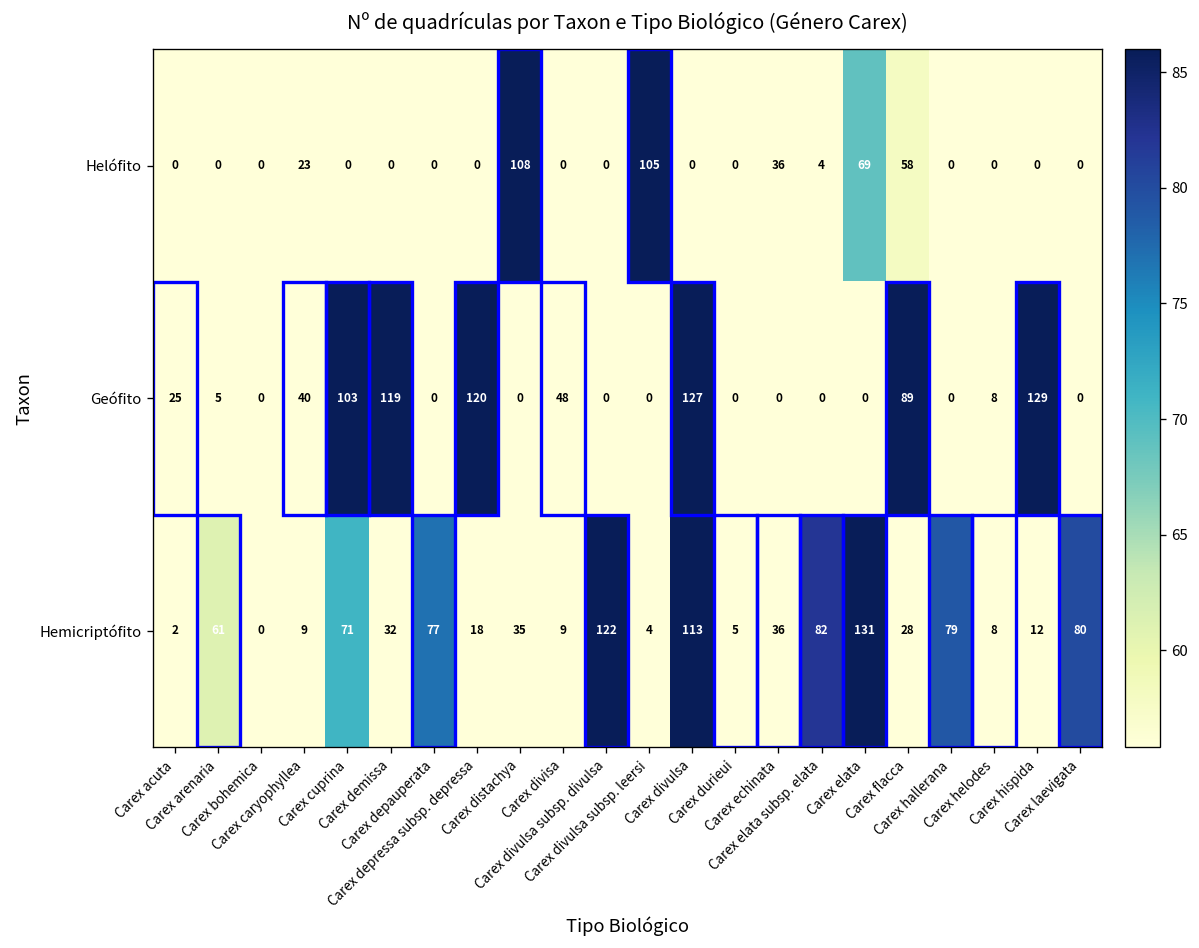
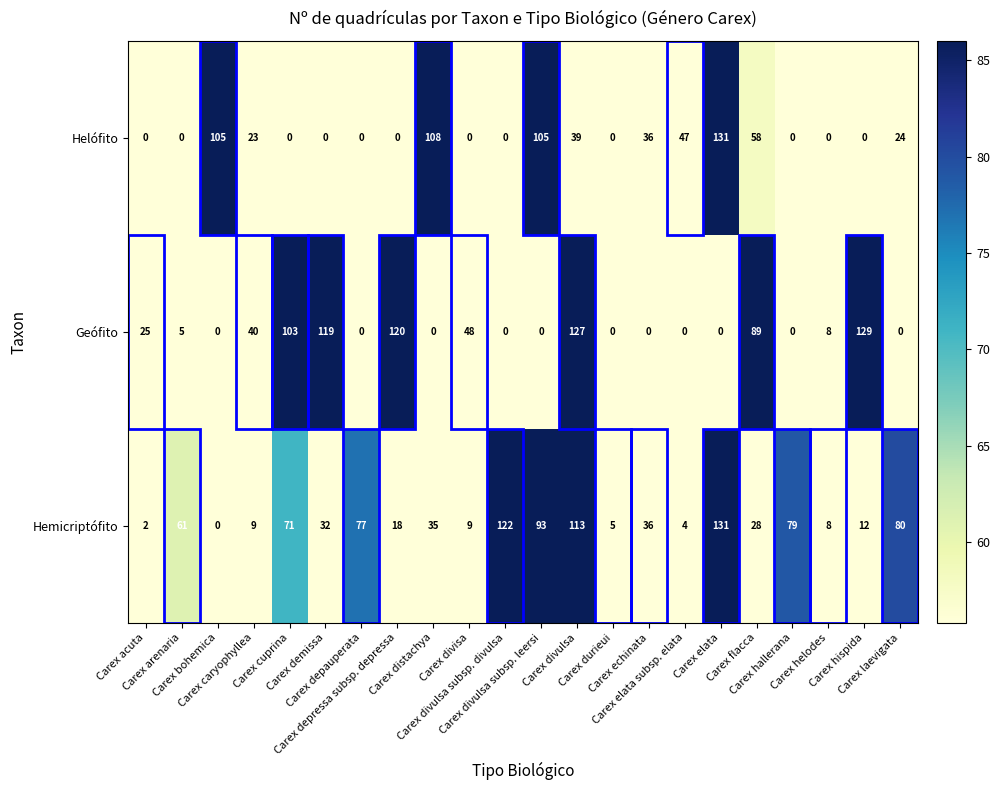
  {
    "Helófito": {
      "Carex acuta": 0,
      "Carex arenaria": 0,
-     "Carex bohemica": 0,
+     "Carex bohemica": 105,
      "Carex caryophyllea": 23,
      "Carex cuprina": 0,
      "Carex demissa": 0,
      "Carex depauperata": 0,
      "Carex depressa subsp. depressa": 0,
      "Carex distachya": 108,
      "Carex divisa": 0,
      "Carex divulsa subsp. divulsa": 0,
      "Carex divulsa subsp. leersi": 105,
-     "Carex divulsa": 0,
+     "Carex divulsa": 39,
      "Carex durieui": 0,
      "Carex echinata": 36,
-     "Carex elata subsp. elata": 4,
-     "Carex elata": 69,
+     "Carex elata subsp. elata": 47,
+     "Carex elata": 131,
      "Carex flacca": 58,
      "Carex hallerana": 0,
      "Carex helodes": 0,
      "Carex hispida": 0,
-     "Carex laevigata": 0
+     "Carex laevigata": 24
    },
    "Geófito": {
      "Carex acuta": 25,
      "Carex arenaria": 5,
      "Carex bohemica": 0,
      "Carex caryophyllea": 40,
      "Carex cuprina": 103,
      "Carex demissa": 119,
      "Carex depauperata": 0,
      "Carex depressa subsp. depressa": 120,
      "Carex distachya": 0,
      "Carex divisa": 48,
      "Carex divulsa subsp. divulsa": 0,
      "Carex divulsa subsp. leersi": 0,
      "Carex divulsa": 127,
      "Carex durieui": 0,
      "Carex echinata": 0,
      "Carex elata subsp. elata": 0,
      "Carex elata": 0,
      "Carex flacca": 89,
      "Carex hallerana": 0,
      "Carex helodes": 8,
      "Carex hispida": 129,
      "Carex laevigata": 0
    },
    "Hemicriptófito": {
      "Carex acuta": 2,
      "Carex arenaria": 61,
      "Carex bohemica": 0,
      "Carex caryophyllea": 9,
      "Carex cuprina": 71,
      "Carex demissa": 32,
      "Carex depauperata": 77,
      "Carex depressa subsp. depressa": 18,
      "Carex distachya": 35,
      "Carex divisa": 9,
      "Carex divulsa subsp. divulsa": 122,
-     "Carex divulsa subsp. leersi": 4,
+     "Carex divulsa subsp. leersi": 93,
      "Carex divulsa": 113,
      "Carex durieui": 5,
      "Carex echinata": 36,
-     "Carex elata subsp. elata": 82,
+     "Carex elata subsp. elata": 4,
      "Carex elata": 131,
      "Carex flacca": 28,
      "Carex hallerana": 79,
      "Carex helodes": 8,
      "Carex hispida": 12,
      "Carex laevigata": 80
    }
  }
